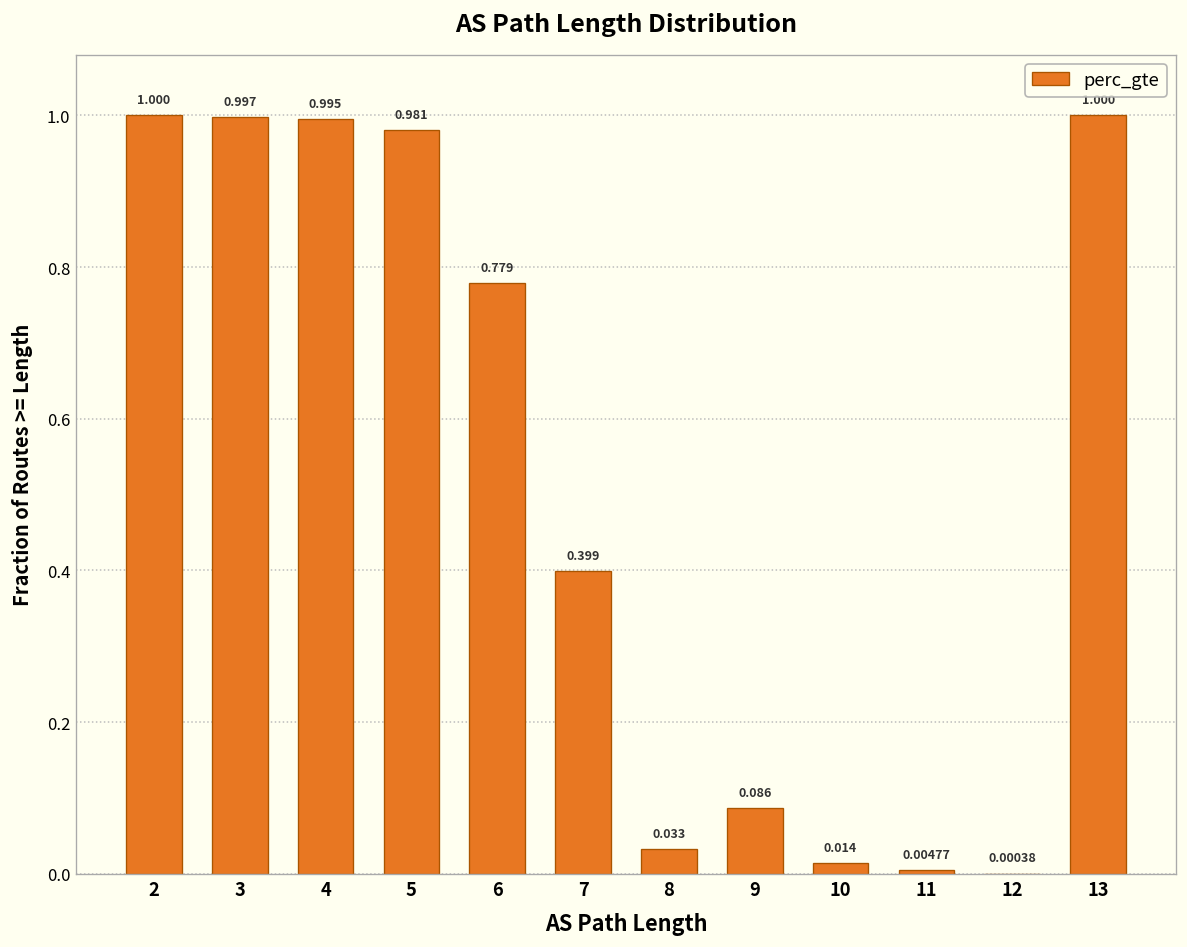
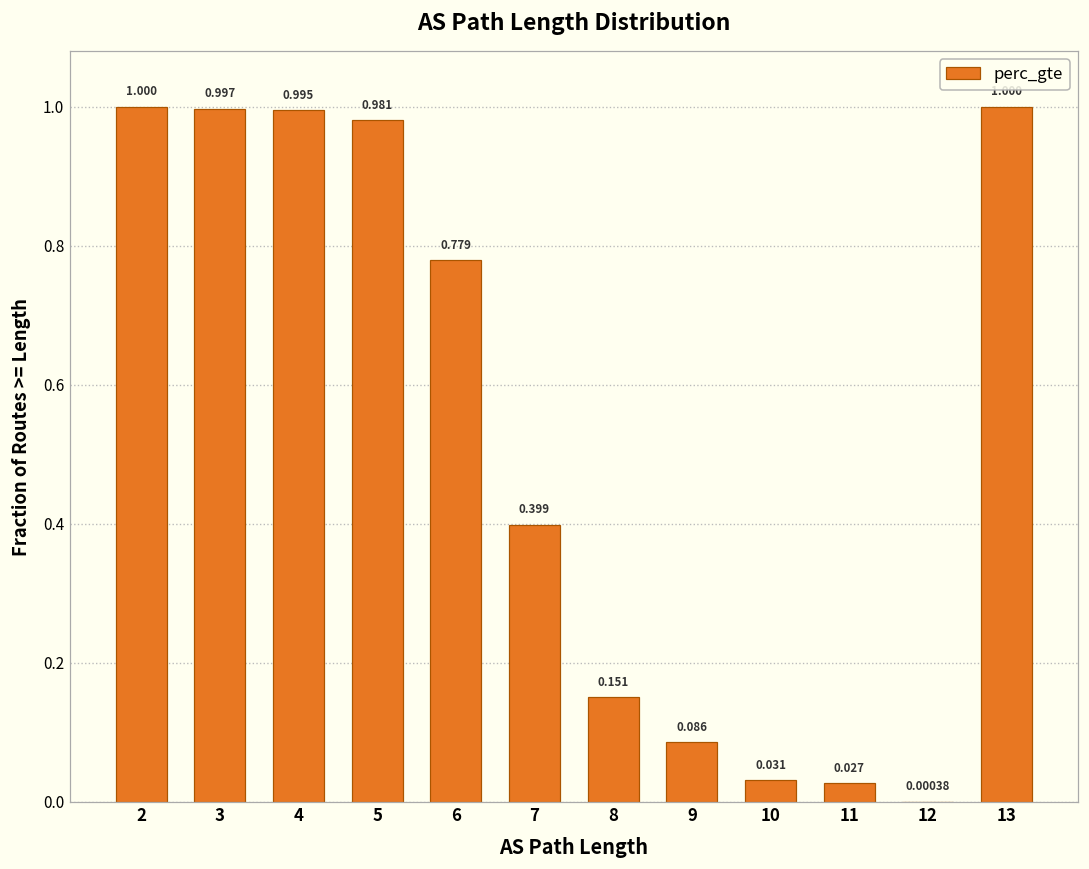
  {
    "2": 1.000,
    "3": 0.997,
    "4": 0.995,
    "5": 0.981,
    "6": 0.779,
    "7": 0.399,
-   "8": 0.033,
+   "8": 0.151,
    "9": 0.086,
-   "10": 0.014,
-   "11": 0.00477,
+   "10": 0.031,
+   "11": 0.027,
    "12": 0.00038
  }
